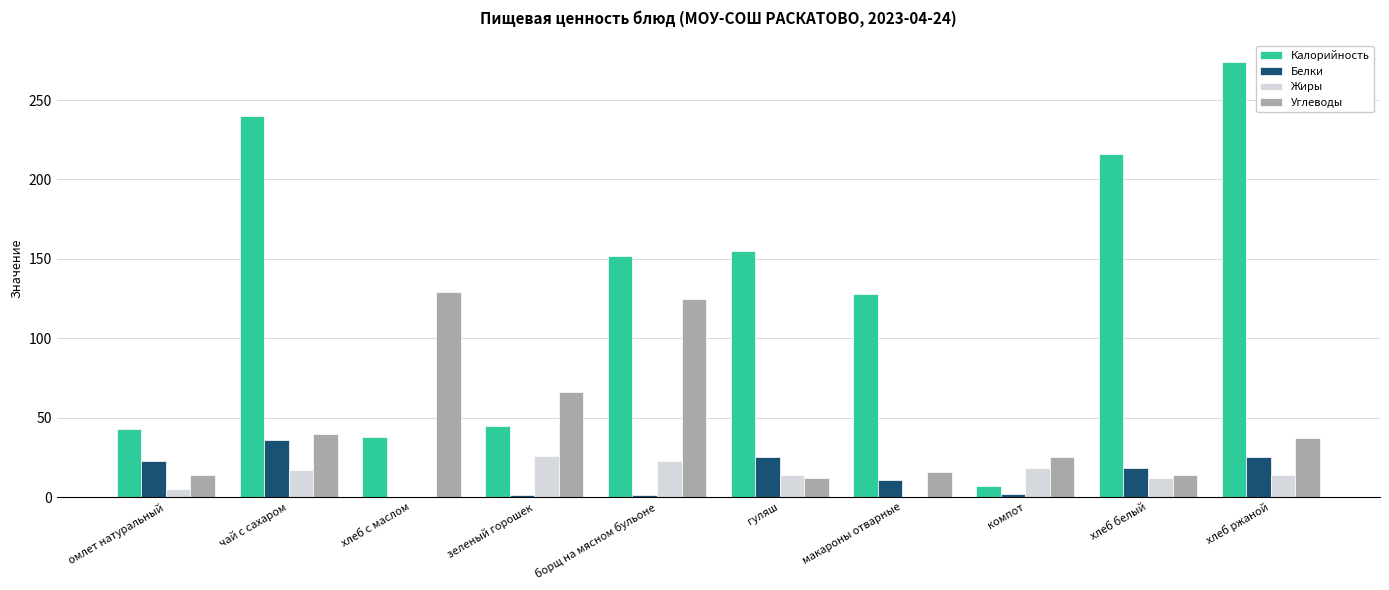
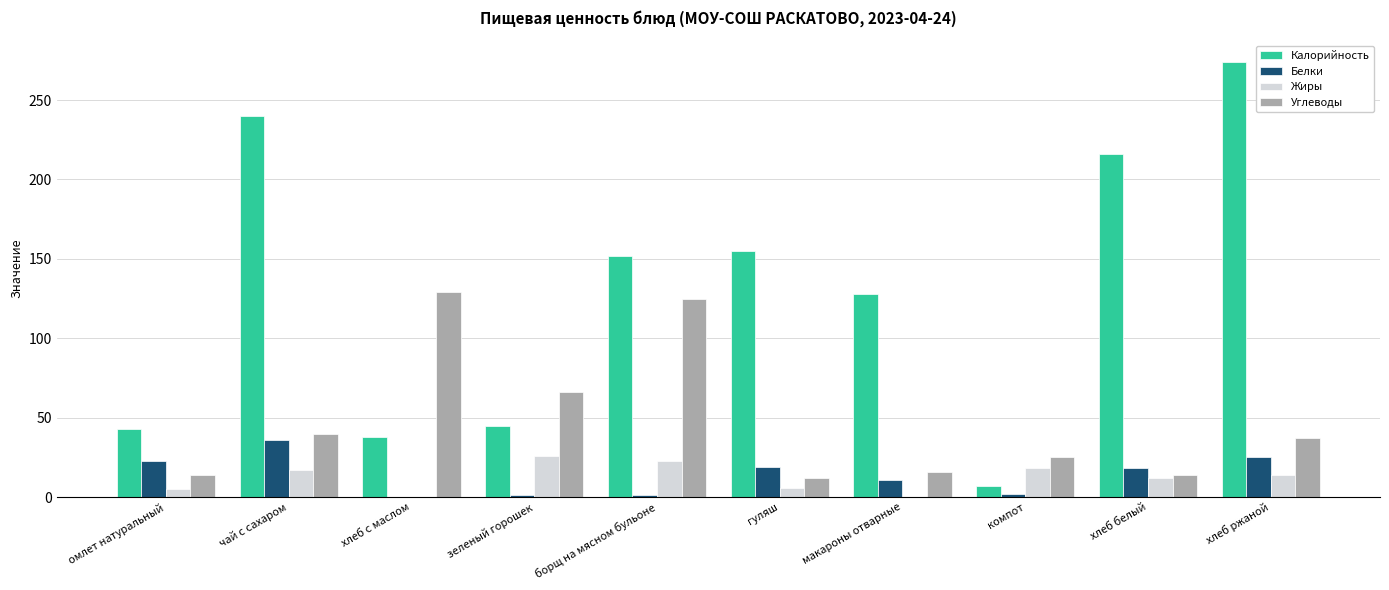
  {
    "Калорийность": {
      "омлет натуральный": 43,
      "чай с сахаром": 240,
      "хлеб с маслом": 38,
      "зеленый горошек": 45,
      "борщ на мясном бульоне": 152,
      "гуляш": 155,
      "макароны отварные": 128,
      "компот": 7,
      "хлеб белый": 216,
      "хлеб ржаной": 274
    },
    "Белки": {
      "омлет натуральный": 23,
      "чай с сахаром": 36,
      "хлеб с маслом": 0,
-     "гуляш": 25,
+     "гуляш": 19,
      "макароны отварные": 11,
      "компот": 2,
      "хлеб белый": 18,
      "хлеб ржаной": 25
    },
    "Жиры": {
      "омлет натуральный": 5,
      "чай с сахаром": 17,
      "хлеб с маслом": 0,
      "зеленый горошек": 26,
      "борщ на мясном бульоне": 23,
-     "гуляш": 14,
+     "гуляш": 6,
      "макароны отварные": 0,
      "компот": 18,
      "хлеб белый": 12,
      "хлеб ржаной": 14
    },
    "Углеводы": {
      "омлет натуральный": 14,
      "чай с сахаром": 40,
      "хлеб с маслом": 129,
      "зеленый горошек": 66,
      "борщ на мясном бульоне": 125,
      "гуляш": 12,
      "макароны отварные": 16,
      "компот": 25,
      "хлеб белый": 14,
      "хлеб ржаной": 37
    }
  }
